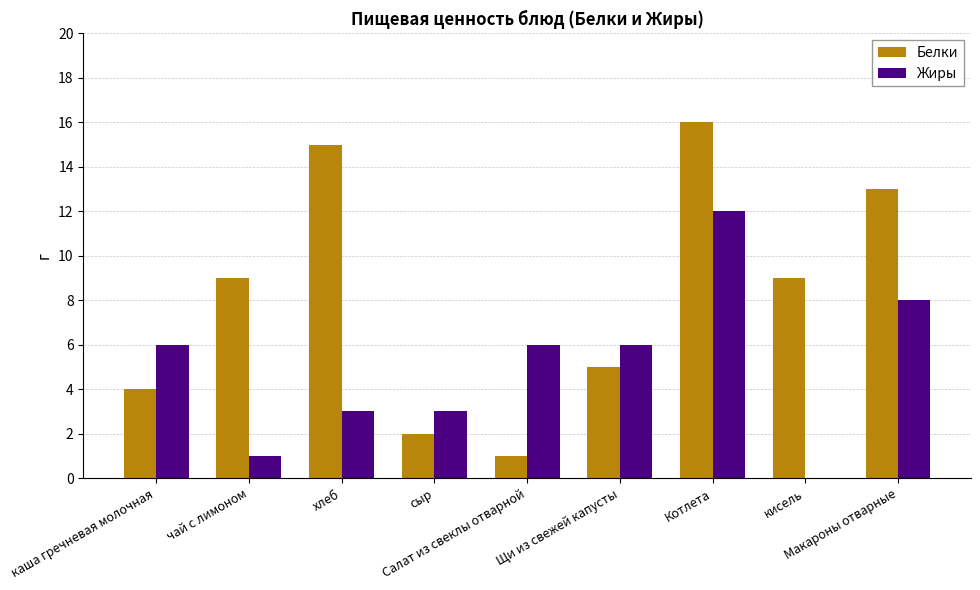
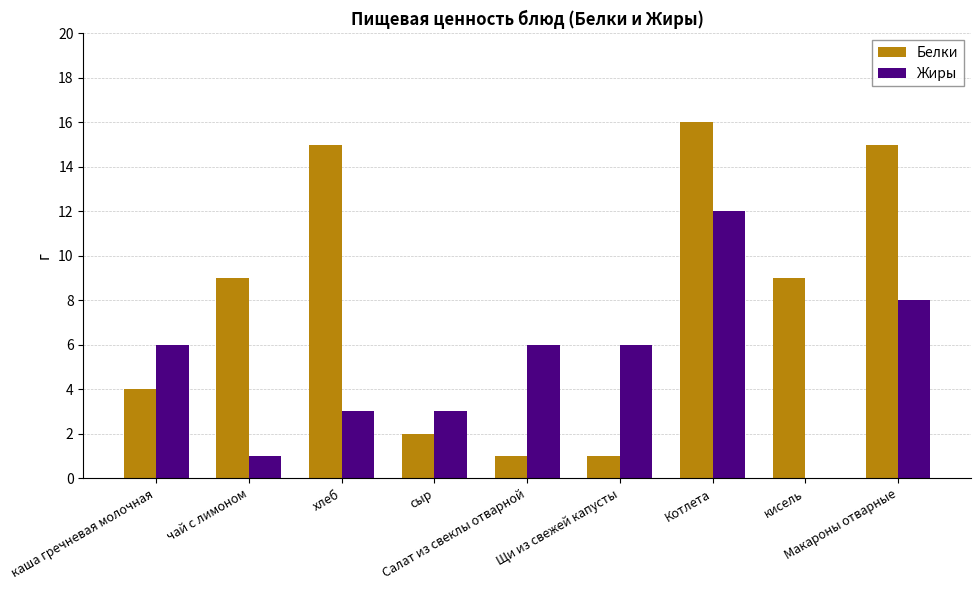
  {
    "Белки": {
      "каша гречневая молочная": 4,
      "чай с лимоном": 9,
      "хлеб": 15,
      "сыр": 2,
      "Салат из свеклы отварной": 1,
-     "Щи из свежей капусты": 5,
+     "Щи из свежей капусты": 1,
      "Котлета": 16,
      "кисель": 9,
-     "Макароны отварные": 13
+     "Макароны отварные": 15
    },
    "Жиры": {
      "каша гречневая молочная": 6,
      "чай с лимоном": 1,
      "хлеб": 3,
      "сыр": 3,
      "Салат из свеклы отварной": 6,
      "Щи из свежей капусты": 6,
      "Котлета": 12,
      "кисель": 0,
      "Макароны отварные": 8
    }
  }
